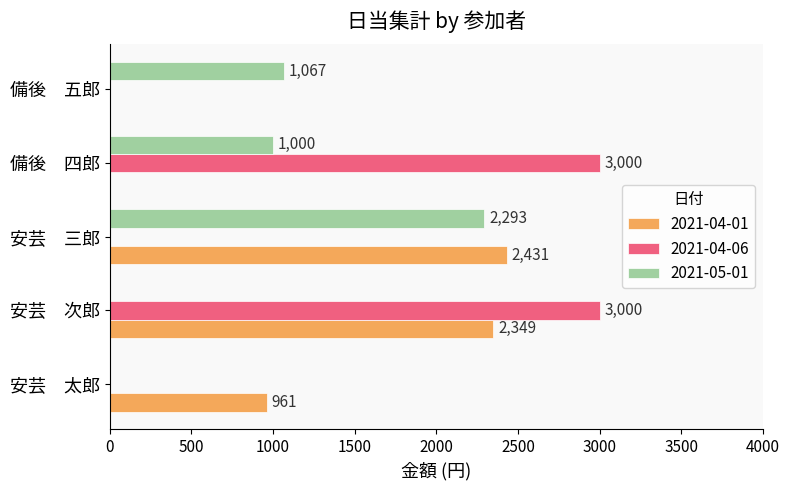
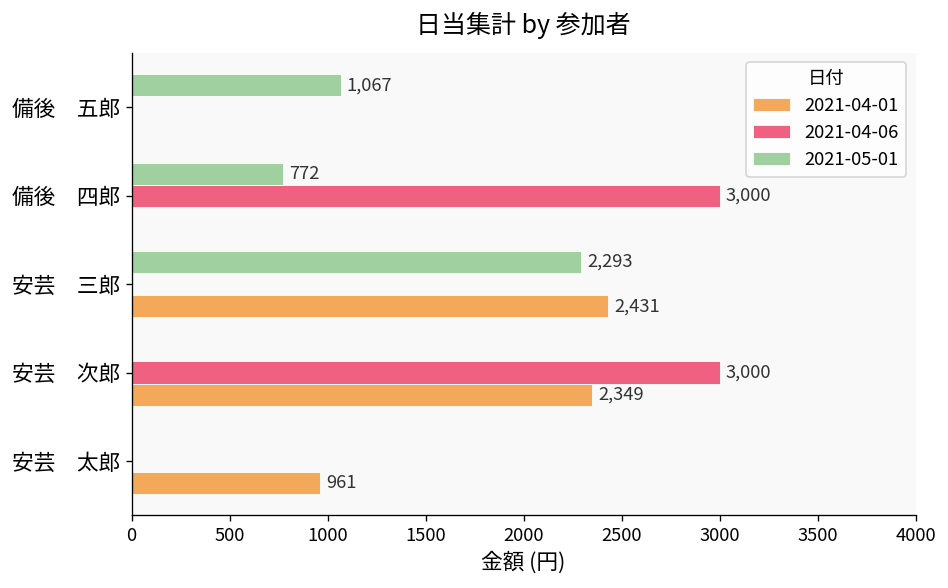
  {
    "2021-04-01": {
      "安芸 三郎": "2,431",
      "安芸 次郎": "2,349",
      "安芸 太郎": "961"
    },
    "2021-04-06": {
      "備後 四郎": "3,000",
      "安芸 次郎": "3,000"
    },
    "2021-05-01": {
      "備後 五郎": "1,067",
-     "備後 四郎": "1,000",
+     "備後 四郎": "772",
      "安芸 三郎": "2,293"
    }
  }
